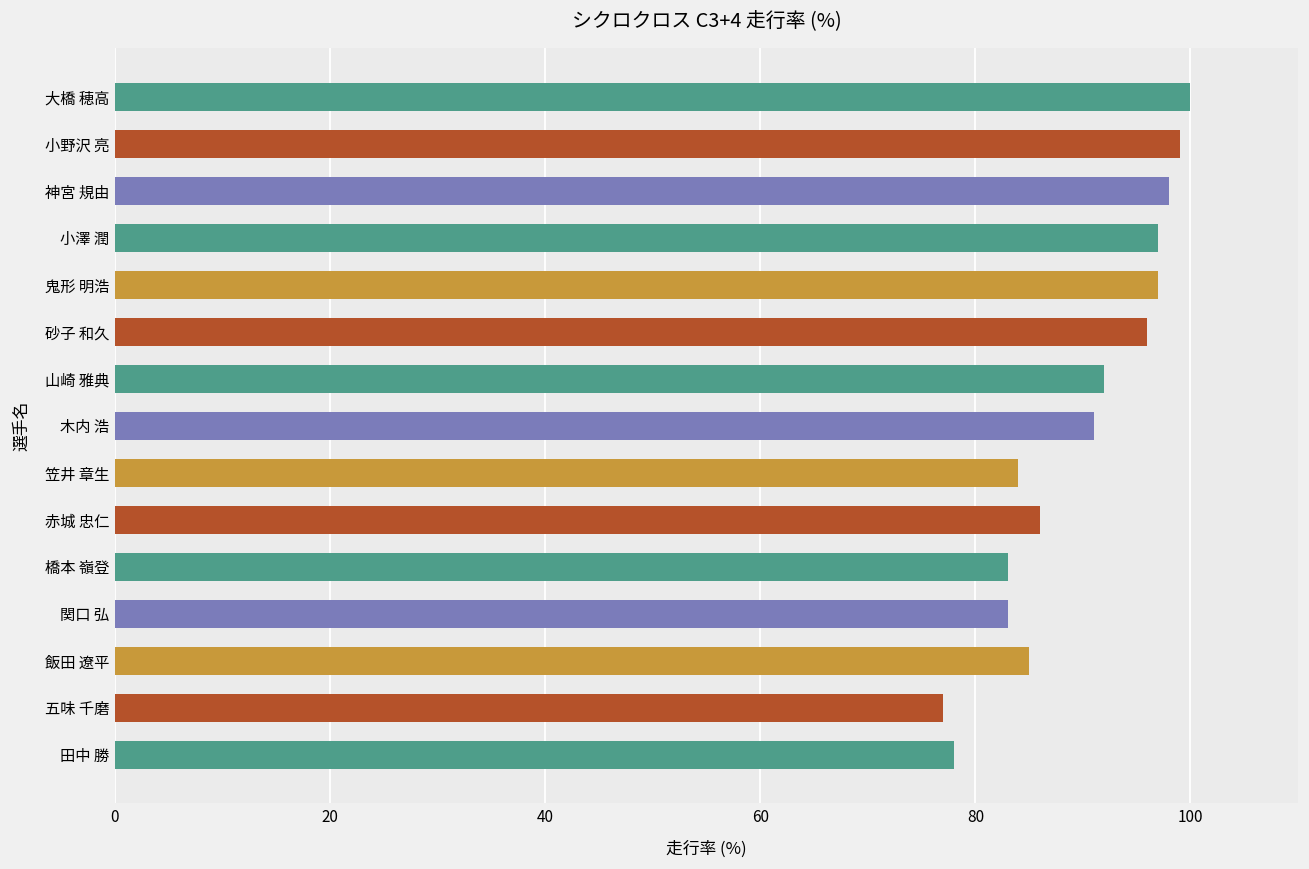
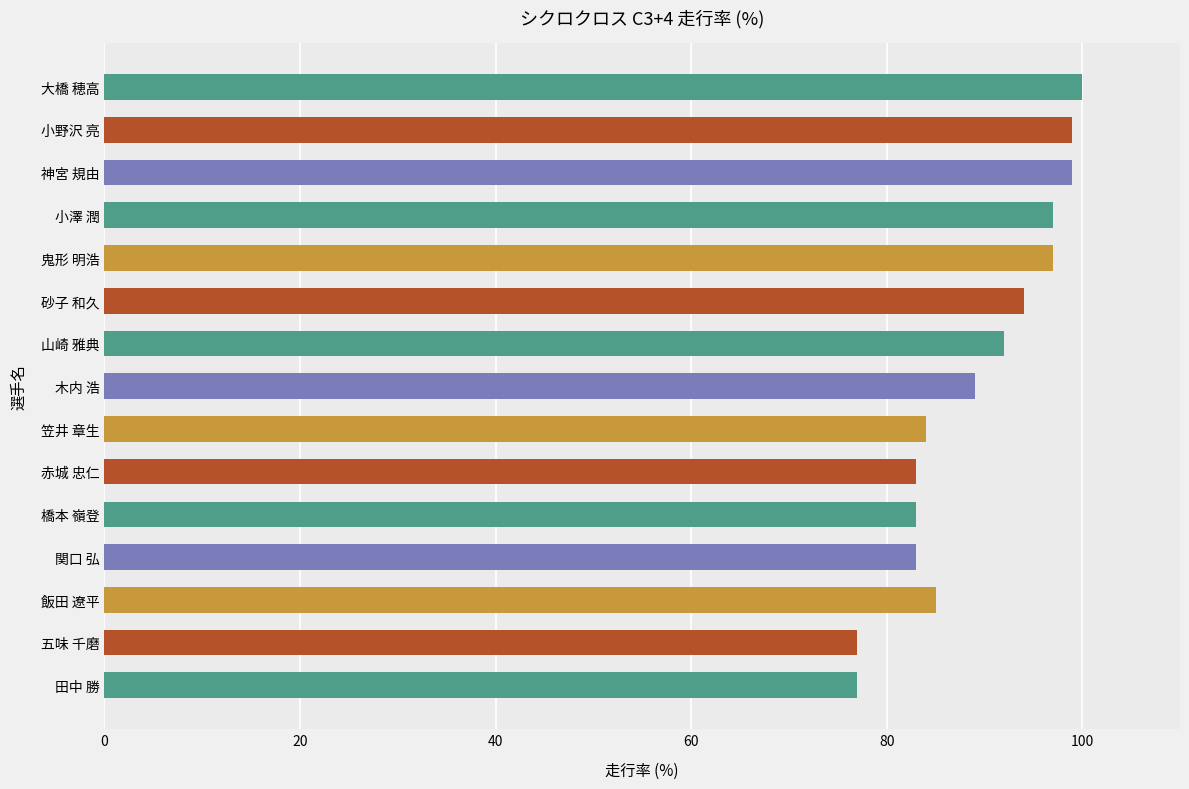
  {
    "大橋 穂高": 100,
    "小野沢 亮": 99,
-   "神宮 規由": 98,
+   "神宮 規由": 99,
    "小澤 潤": 97,
    "鬼形 明浩": 97,
-   "砂子 和久": 96,
+   "砂子 和久": 94,
    "山崎 雅典": 92,
-   "木内 浩": 91,
+   "木内 浩": 89,
    "笠井 章生": 84,
-   "赤城 忠仁": 86,
+   "赤城 忠仁": 83,
    "橋本 嶺登": 83,
    "関口 弘": 83,
    "飯田 遼平": 85,
    "五味 千磨": 77,
-   "田中 勝": 78
+   "田中 勝": 77
  }
